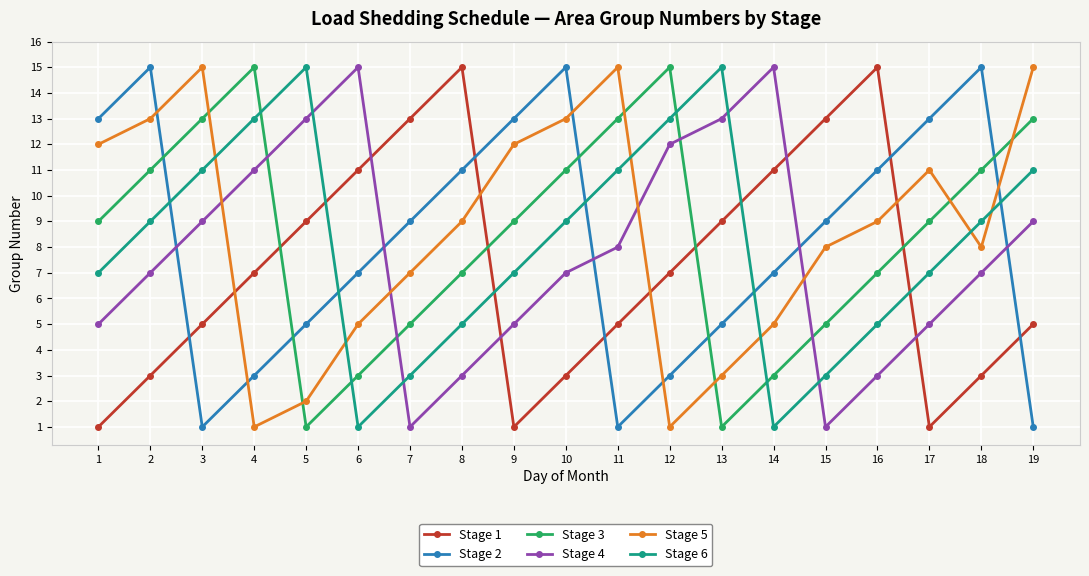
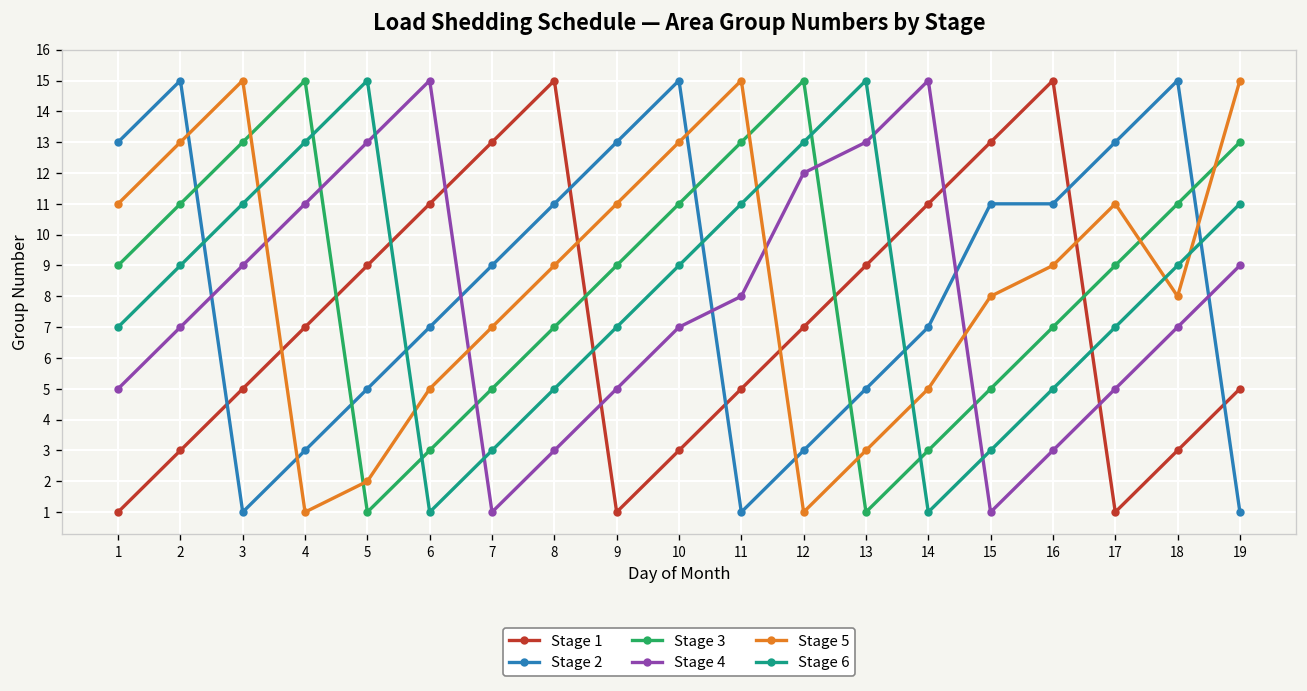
  {
    "Stage 1": {
      "1": 1,
      "2": 3,
      "3": 5,
      "4": 7,
      "5": 9,
      "6": 11,
      "7": 13,
      "8": 15,
      "9": 1,
      "10": 3,
      "11": 5,
      "12": 7,
      "13": 9,
      "14": 11,
      "15": 13,
      "16": 15,
      "17": 1,
      "18": 3,
      "19": 5
    },
    "Stage 2": {
      "1": 13,
      "2": 15,
      "3": 1,
      "4": 3,
      "5": 5,
      "6": 7,
      "7": 9,
      "8": 11,
      "9": 13,
      "10": 15,
      "11": 1,
      "12": 3,
      "13": 5,
      "14": 7,
-     "15": 9,
+     "15": 11,
      "16": 11,
      "17": 13,
      "18": 15,
      "19": 1
    },
    "Stage 4": {
      "1": 5,
      "2": 7,
      "3": 9,
      "4": 11,
      "5": 13,
      "6": 15,
      "7": 1,
      "8": 3,
      "9": 5,
      "10": 7,
      "11": 8,
      "12": 12,
      "13": 13,
      "14": 15,
      "15": 1,
      "16": 3,
      "17": 5,
      "18": 7,
      "19": 9
    },
    "Stage 5": {
-     "1": 12,
+     "1": 11,
      "2": 13,
      "3": 15,
      "4": 1,
      "5": 2,
      "6": 5,
      "7": 7,
      "8": 9,
-     "9": 12,
+     "9": 11,
      "10": 13,
      "11": 15,
      "12": 1,
      "13": 3,
      "14": 5,
      "15": 8,
      "16": 9,
      "17": 11,
      "18": 8,
      "19": 15
    }
  }
